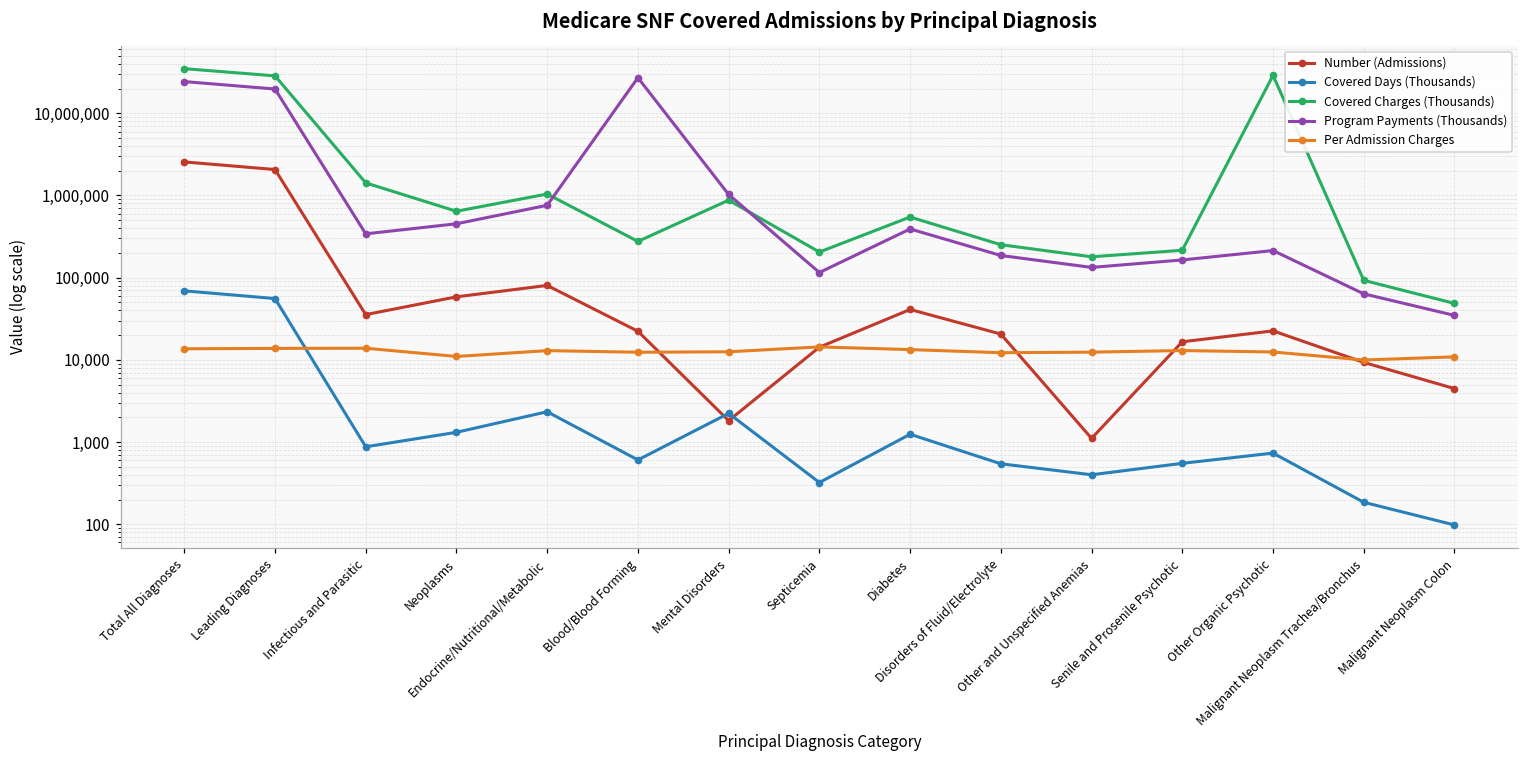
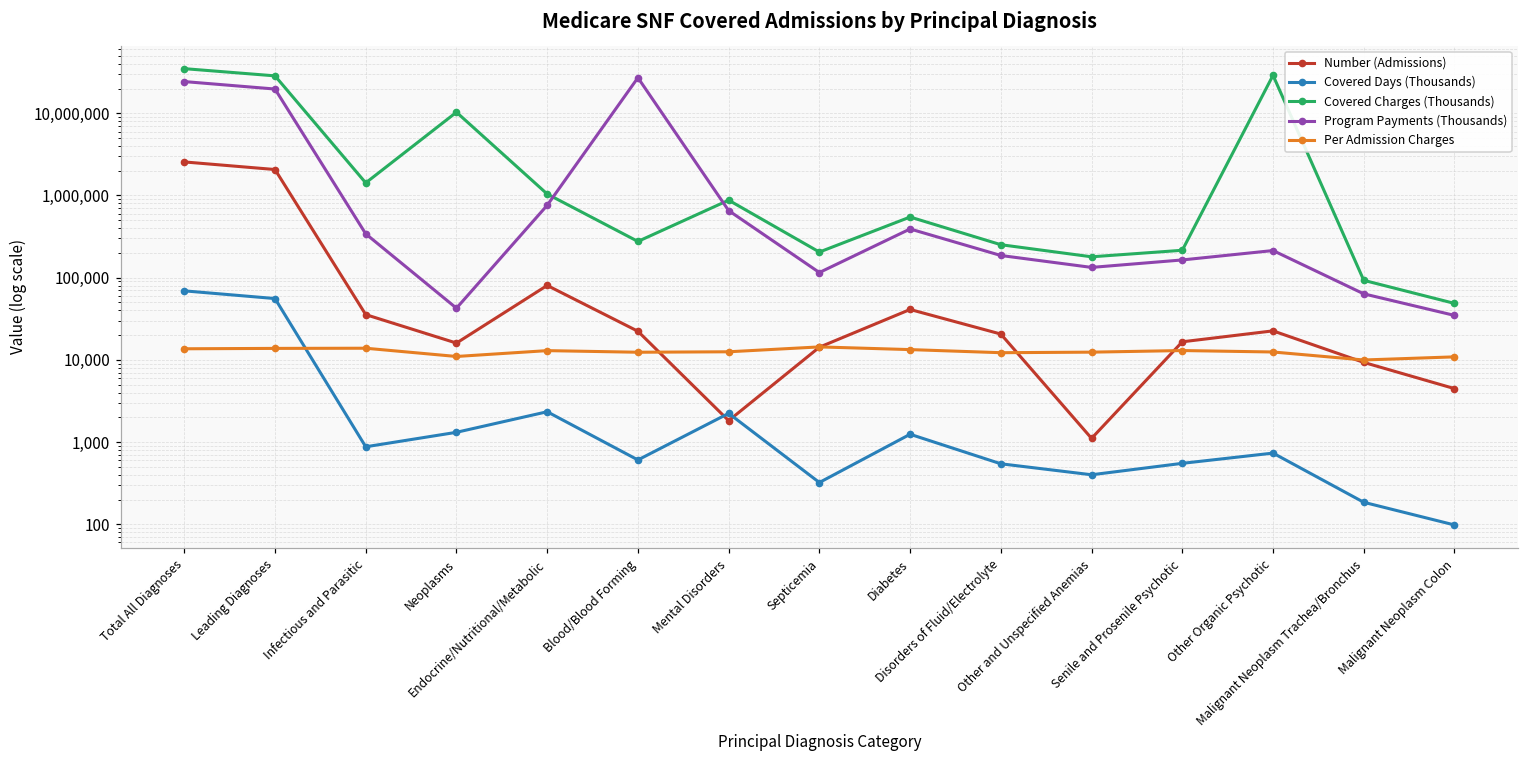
  {
    "Number (Admissions)": {
      "Total All Diagnoses": "2,600,000",
      "Leading Diagnoses": "2,100,000",
      "Infectious and Parasitic": "40,000",
-     "Neoplasms": "60,000",
+     "Neoplasms": "16,000",
      "Endocrine/Nutritional/Metabolic": "80,000",
      "Blood/Blood Forming": "22,000",
      "Mental Disorders": "1,800",
      "Diabetes": "40,000",
      "Disorders of Fluid/Electrolyte": "21,000",
      "Other and Unspecified Anemias": "1,100",
      "Senile and Prosenile Psychotic": "17,000",
      "Other Organic Psychotic": "23,000",
      "Malignant Neoplasm Colon": "4,000"
    },
    "Covered Days (Thousands)": {
      "Total All Diagnoses": "70,000",
      "Leading Diagnoses": "60,000",
      "Infectious and Parasitic": "900",
      "Neoplasms": "1,300",
      "Endocrine/Nutritional/Metabolic": "2,300",
      "Blood/Blood Forming": "600",
      "Mental Disorders": "2,200",
      "Septicemia": "320",
      "Diabetes": "1,200",
      "Disorders of Fluid/Electrolyte": "500",
      "Other and Unspecified Anemias": "400",
      "Senile and Prosenile Psychotic": "600",
      "Other Organic Psychotic": "700",
      "Malignant Neoplasm Trachea/Bronchus": "190",
      "Malignant Neoplasm Colon": "100"
    },
    "Covered Charges (Thousands)": {
      "Total All Diagnoses": "30,000,000",
      "Leading Diagnoses": "29,000,000",
      "Infectious and Parasitic": "1,400,000",
-     "Neoplasms": "600,000",
+     "Neoplasms": "10,000,000",
      "Endocrine/Nutritional/Metabolic": "1,000,000",
      "Blood/Blood Forming": "280,000",
      "Mental Disorders": "900,000",
      "Septicemia": "210,000",
      "Diabetes": "500,000",
      "Disorders of Fluid/Electrolyte": "250,000",
      "Other and Unspecified Anemias": "180,000",
      "Senile and Prosenile Psychotic": "220,000",
      "Other Organic Psychotic": "29,000,000",
      "Malignant Neoplasm Trachea/Bronchus": "90,000",
      "Malignant Neoplasm Colon": "50,000"
    },
    "Program Payments (Thousands)": {
      "Total All Diagnoses": "24,000,000",
      "Leading Diagnoses": "20,000,000",
      "Infectious and Parasitic": "300,000",
-     "Neoplasms": "500,000",
+     "Neoplasms": "40,000",
      "Endocrine/Nutritional/Metabolic": "800,000",
      "Blood/Blood Forming": "27,000,000",
-     "Mental Disorders": "1,000,000",
+     "Mental Disorders": "700,000",
      "Septicemia": "120,000",
      "Diabetes": "400,000",
      "Disorders of Fluid/Electrolyte": "190,000",
      "Other and Unspecified Anemias": "130,000",
      "Senile and Prosenile Psychotic": "160,000",
      "Other Organic Psychotic": "210,000",
      "Malignant Neoplasm Trachea/Bronchus": "60,000",
      "Malignant Neoplasm Colon": "30,000"
    },
    "Per Admission Charges": {
      "Total All Diagnoses": "14,000",
      "Leading Diagnoses": "14,000",
      "Infectious and Parasitic": "14,000",
      "Neoplasms": "11,000",
      "Endocrine/Nutritional/Metabolic": "13,000",
      "Blood/Blood Forming": "12,000",
      "Mental Disorders": "13,000",
      "Diabetes": "13,000",
      "Disorders of Fluid/Electrolyte": "12,000",
      "Other and Unspecified Anemias": "12,000",
      "Senile and Prosenile Psychotic": "13,000",
      "Other Organic Psychotic": "12,000",
      "Malignant Neoplasm Colon": "11,000"
    }
  }
